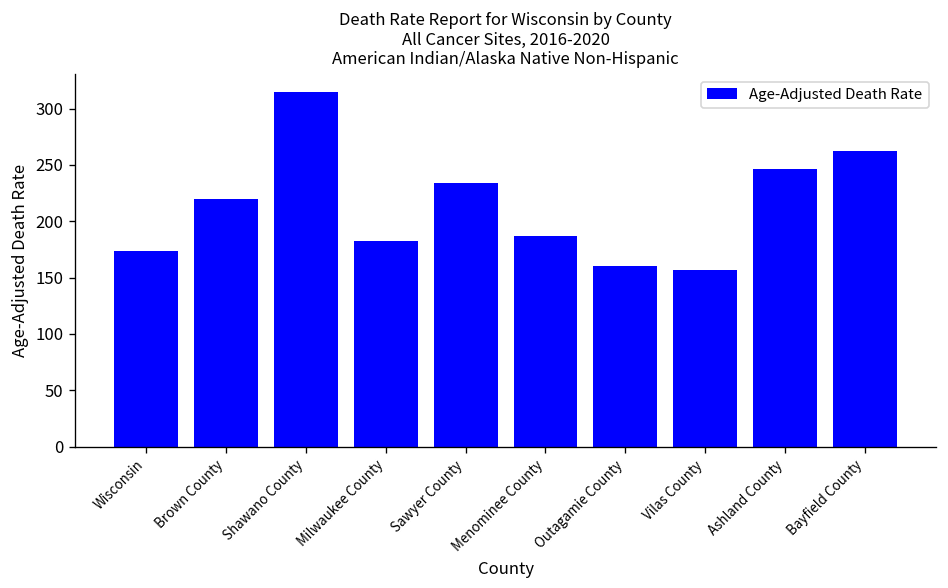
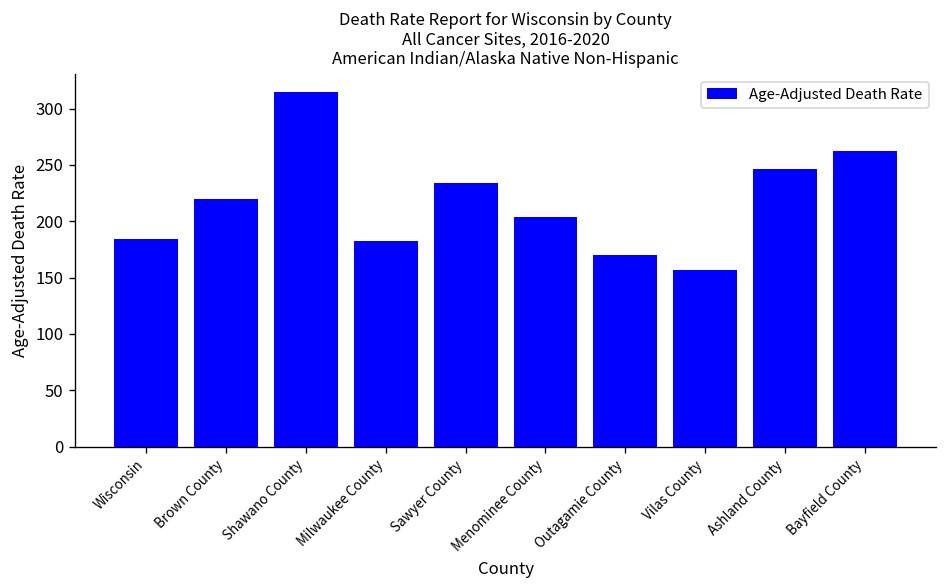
  {
-   "Wisconsin": 170,
+   "Wisconsin": 180,
    "Brown County": 220,
    "Shawano County": 310,
    "Milwaukee County": 180,
    "Sawyer County": 230,
-   "Menominee County": 190,
-   "Outagamie County": 160,
+   "Menominee County": 200,
+   "Outagamie County": 170,
    "Vilas County": 160,
    "Ashland County": 250,
    "Bayfield County": 260
  }
